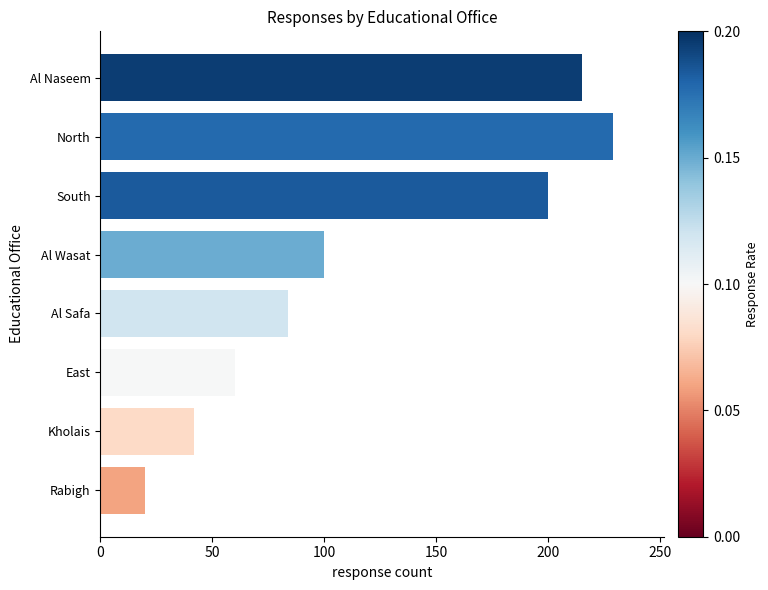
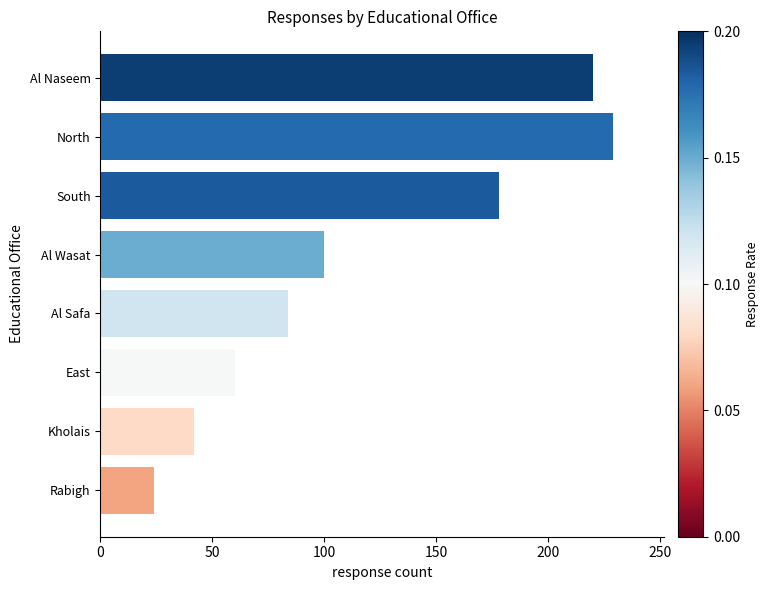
  {
-   "Al Naseem": 215,
+   "Al Naseem": 220,
    "North": 229,
-   "South": 200,
+   "South": 178,
    "Al Wasat": 100,
    "Al Safa": 84,
    "East": 60,
    "Kholais": 42,
-   "Rabigh": 20
+   "Rabigh": 24
  }
